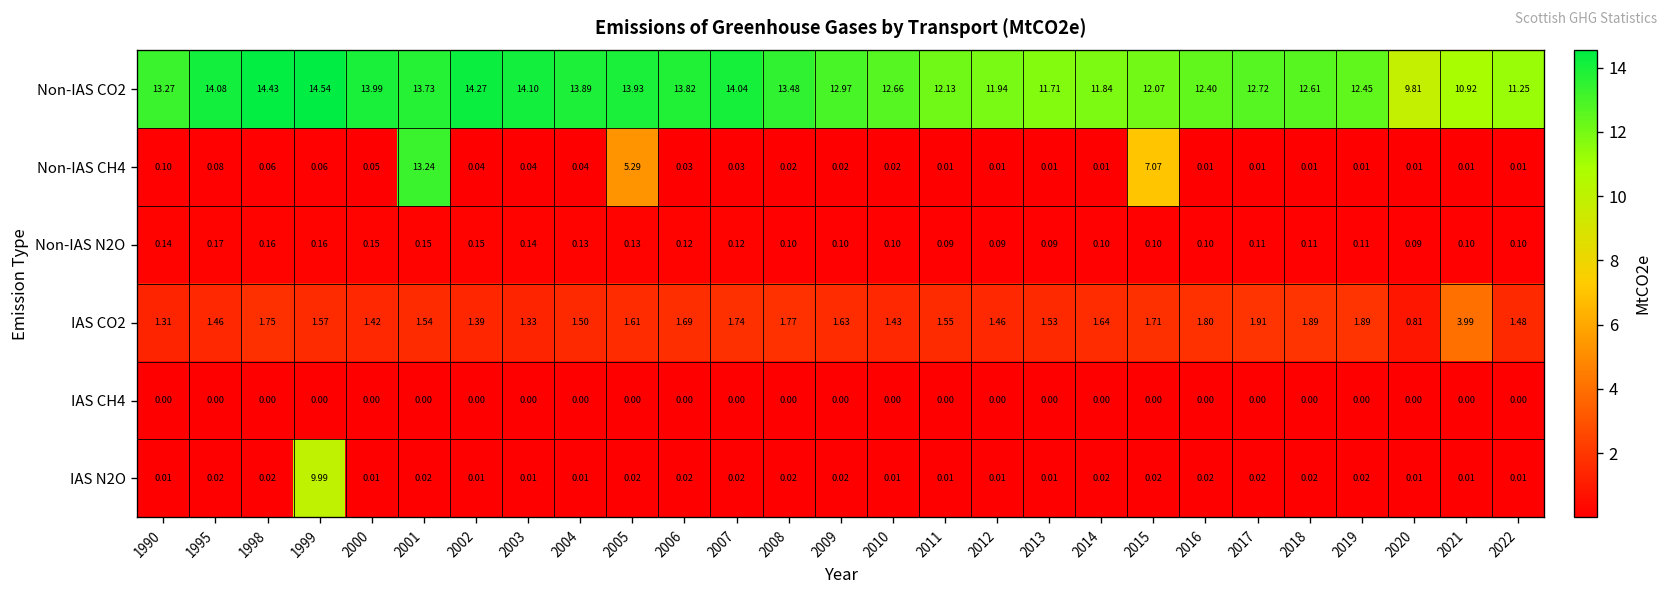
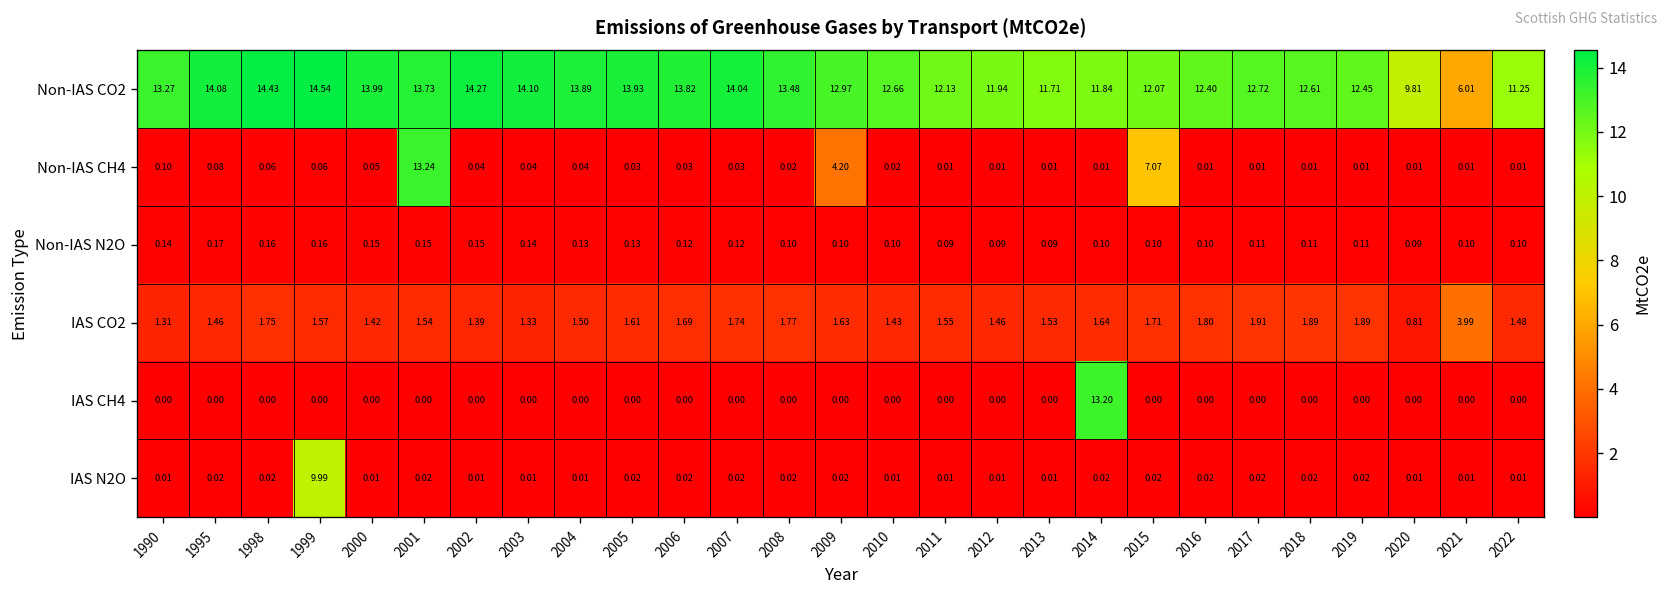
  {
    "Non-IAS CO2": {
      "1990": 13.27,
      "1995": 14.08,
      "1998": 14.43,
      "1999": 14.54,
      "2000": 13.99,
      "2001": 13.73,
      "2002": 14.27,
      "2003": 14.10,
      "2004": 13.89,
      "2005": 13.93,
      "2006": 13.82,
      "2007": 14.04,
      "2008": 13.48,
      "2009": 12.97,
      "2010": 12.66,
      "2011": 12.13,
      "2012": 11.94,
      "2013": 11.71,
      "2014": 11.84,
      "2015": 12.07,
      "2016": 12.40,
      "2017": 12.72,
      "2018": 12.61,
      "2019": 12.45,
      "2020": 9.81,
-     "2021": 10.92,
+     "2021": 6.01,
      "2022": 11.25
    },
    "Non-IAS CH4": {
      "1990": 0.10,
      "1995": 0.08,
      "1998": 0.06,
      "1999": 0.06,
      "2000": 0.05,
      "2001": 13.24,
      "2002": 0.04,
      "2003": 0.04,
      "2004": 0.04,
-     "2005": 5.29,
+     "2005": 0.03,
      "2006": 0.03,
      "2007": 0.03,
      "2008": 0.02,
-     "2009": 0.02,
+     "2009": 4.20,
      "2010": 0.02,
      "2011": 0.01,
      "2012": 0.01,
      "2013": 0.01,
      "2014": 0.01,
      "2015": 7.07,
      "2016": 0.01,
      "2017": 0.01,
      "2018": 0.01,
      "2019": 0.01,
      "2020": 0.01,
      "2021": 0.01,
      "2022": 0.01
    },
    "Non-IAS N2O": {
      "1990": 0.14,
      "1995": 0.17,
      "1998": 0.16,
      "1999": 0.16,
      "2000": 0.15,
      "2001": 0.15,
      "2002": 0.15,
      "2003": 0.14,
      "2004": 0.13,
      "2005": 0.13,
      "2006": 0.12,
      "2007": 0.12,
      "2008": 0.10,
      "2009": 0.10,
      "2010": 0.10,
      "2011": 0.09,
      "2012": 0.09,
      "2013": 0.09,
      "2014": 0.10,
      "2015": 0.10,
      "2016": 0.10,
      "2017": 0.11,
      "2018": 0.11,
      "2019": 0.11,
      "2020": 0.09,
      "2021": 0.10,
      "2022": 0.10
    },
    "IAS CO2": {
      "1990": 1.31,
      "1995": 1.46,
      "1998": 1.75,
      "1999": 1.57,
      "2000": 1.42,
      "2001": 1.54,
      "2002": 1.39,
      "2003": 1.33,
      "2004": 1.50,
      "2005": 1.61,
      "2006": 1.69,
      "2007": 1.74,
      "2008": 1.77,
      "2009": 1.63,
      "2010": 1.43,
      "2011": 1.55,
      "2012": 1.46,
      "2013": 1.53,
      "2014": 1.64,
      "2015": 1.71,
      "2016": 1.80,
      "2017": 1.91,
      "2018": 1.89,
      "2019": 1.89,
      "2020": 0.81,
      "2021": 3.99,
      "2022": 1.48
    },
    "IAS CH4": {
      "1990": 0.00,
      "1995": 0.00,
      "1998": 0.00,
      "1999": 0.00,
      "2000": 0.00,
      "2001": 0.00,
      "2002": 0.00,
      "2003": 0.00,
      "2004": 0.00,
      "2005": 0.00,
      "2006": 0.00,
      "2007": 0.00,
      "2008": 0.00,
      "2009": 0.00,
      "2010": 0.00,
      "2011": 0.00,
      "2012": 0.00,
      "2013": 0.00,
-     "2014": 0.00,
+     "2014": 13.20,
      "2015": 0.00,
      "2016": 0.00,
      "2017": 0.00,
      "2018": 0.00,
      "2019": 0.00,
      "2020": 0.00,
      "2021": 0.00,
      "2022": 0.00
    },
    "IAS N2O": {
      "1990": 0.01,
      "1995": 0.02,
      "1998": 0.02,
      "1999": 9.99,
      "2000": 0.01,
      "2001": 0.02,
      "2002": 0.01,
      "2003": 0.01,
      "2004": 0.01,
      "2005": 0.02,
      "2006": 0.02,
      "2007": 0.02,
      "2008": 0.02,
      "2009": 0.02,
      "2010": 0.01,
      "2011": 0.01,
      "2012": 0.01,
      "2013": 0.01,
      "2014": 0.02,
      "2015": 0.02,
      "2016": 0.02,
      "2017": 0.02,
      "2018": 0.02,
      "2019": 0.02,
      "2020": 0.01,
      "2021": 0.01,
      "2022": 0.01
    }
  }
